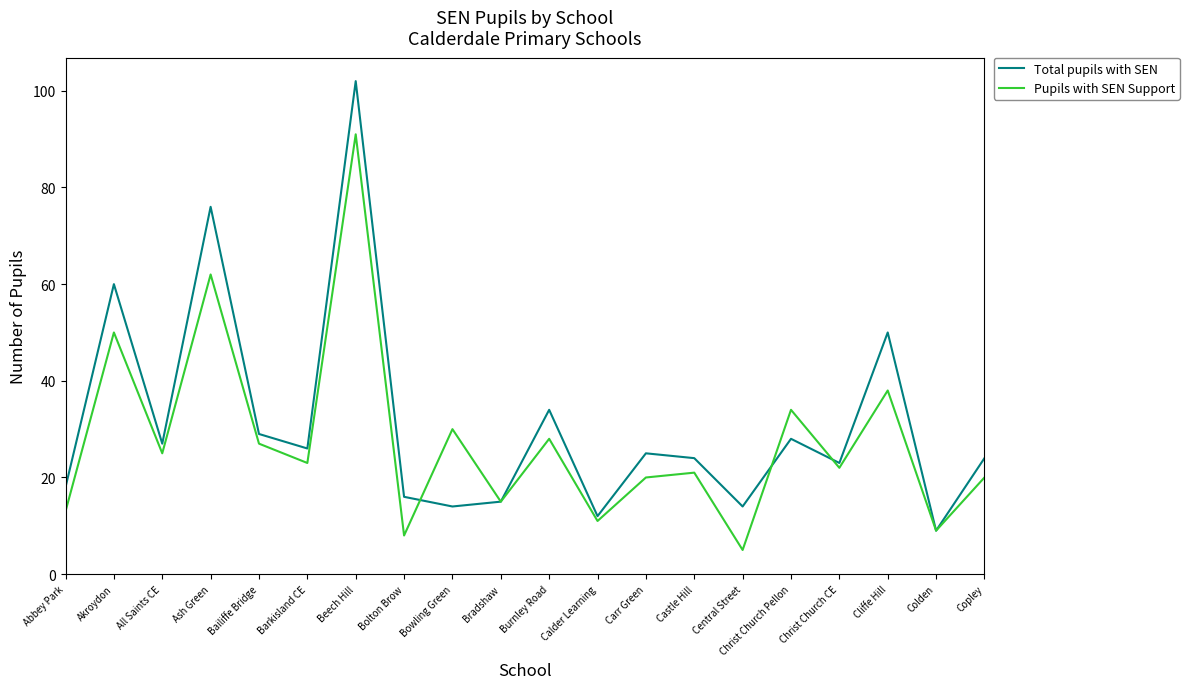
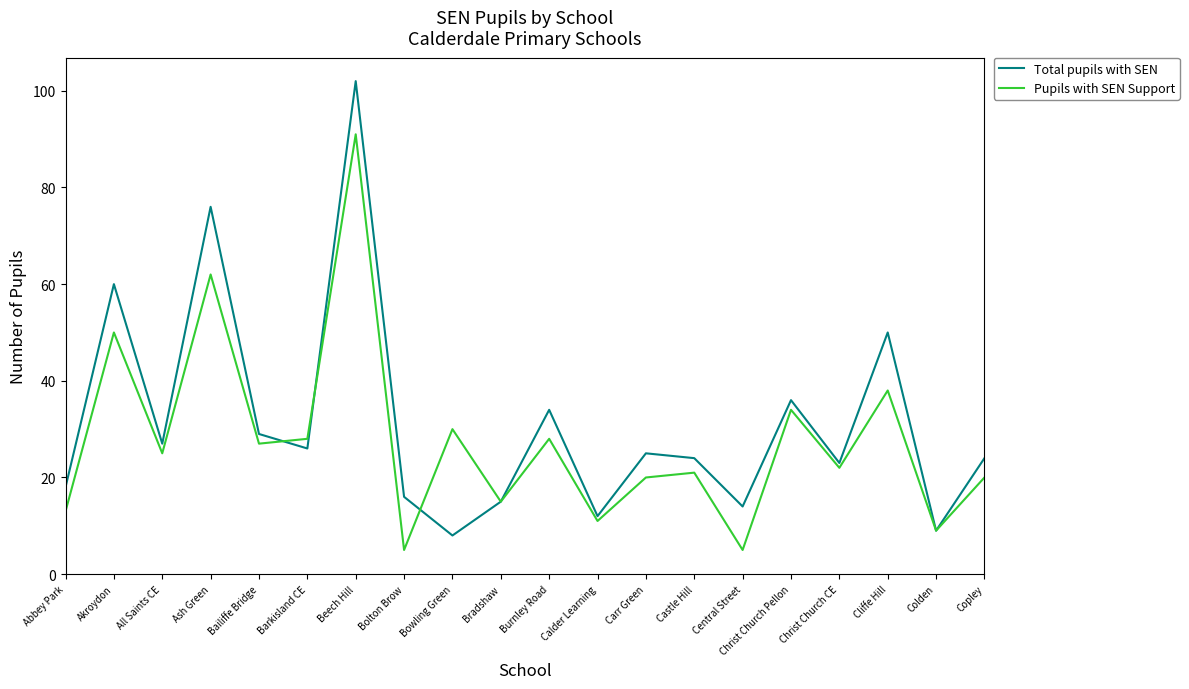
  {
    "Total pupils with SEN": {
      "Abbey Park": 18,
      "Akroydon": 60,
      "All Saints CE": 27,
      "Ash Green": 76,
      "Bailiffe Bridge": 29,
      "Barkisland CE": 26,
      "Beech Hill": 102,
      "Bolton Brow": 16,
-     "Bowling Green": 14,
+     "Bowling Green": 8,
      "Burnley Road": 34,
      "Calder Learning": 12,
      "Carr Green": 25,
      "Castle Hill": 24,
      "Central Street": 14,
-     "Christ Church Pellon": 28,
+     "Christ Church Pellon": 36,
      "Christ Church CE": 23,
      "Cliffe Hill": 50,
      "Copley": 24
    },
    "Pupils with SEN Support": {
      "Abbey Park": 13,
      "Akroydon": 50,
      "All Saints CE": 25,
      "Ash Green": 62,
      "Bailiffe Bridge": 27,
-     "Barkisland CE": 23,
+     "Barkisland CE": 28,
      "Beech Hill": 91,
-     "Bolton Brow": 8,
+     "Bolton Brow": 5,
      "Bowling Green": 30,
      "Burnley Road": 28,
      "Calder Learning": 11,
      "Carr Green": 20,
      "Castle Hill": 21,
      "Central Street": 5,
      "Christ Church Pellon": 34,
      "Christ Church CE": 22,
      "Cliffe Hill": 38,
      "Copley": 20
    }
  }
